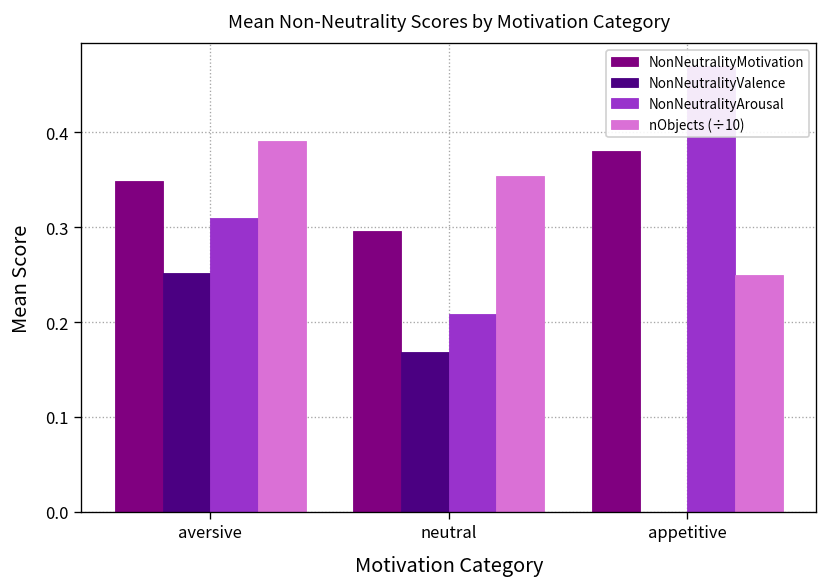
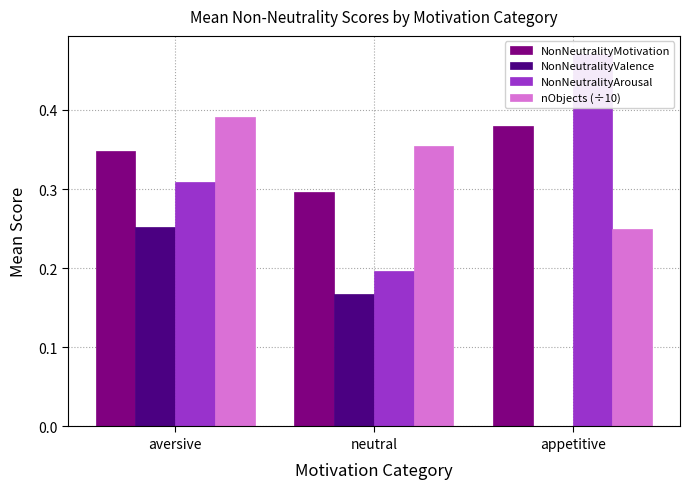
  {
    "NonNeutralityArousal": {
      "aversive": 0.31,
-     "neutral": 0.21
+     "neutral": 0.20
    },
    "nObjects (÷10)": {
      "aversive": 0.39,
      "neutral": 0.35,
      "appetitive": 0.25
    }
  }
